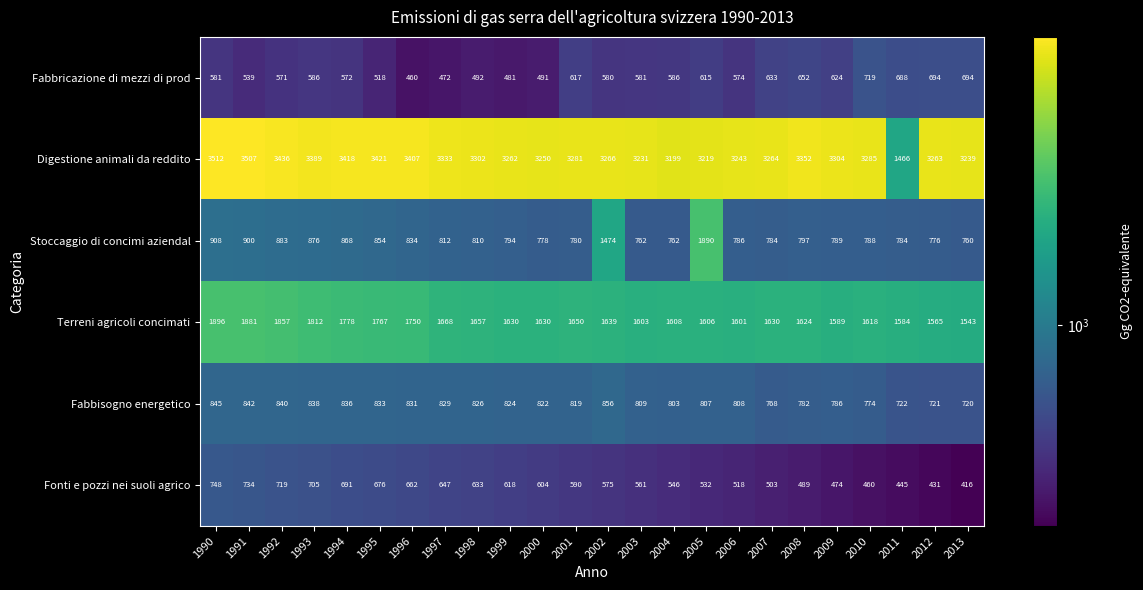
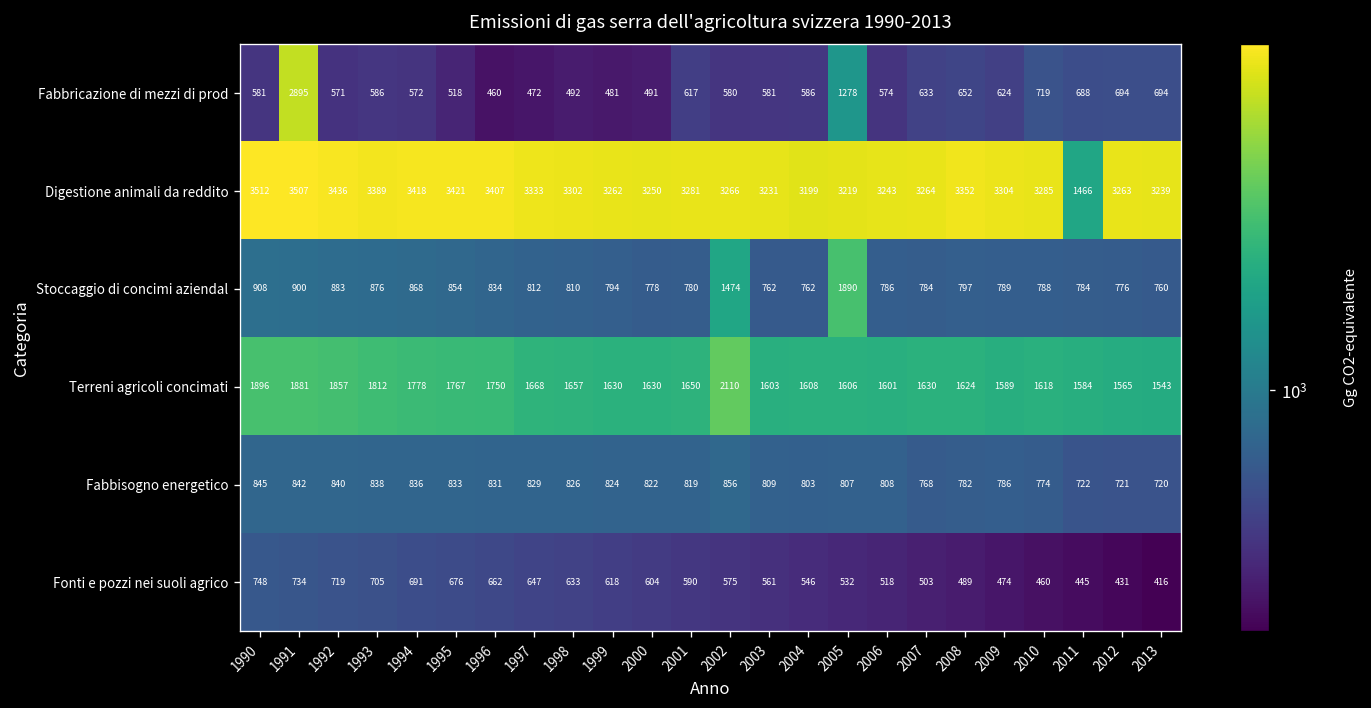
  {
    "Fabbricazione di mezzi di prod": {
      "1990": 581,
-     "1991": 539,
+     "1991": 2895,
      "1992": 571,
      "1993": 586,
      "1994": 572,
      "1995": 518,
      "1996": 460,
      "1997": 472,
      "1998": 492,
      "1999": 481,
      "2000": 491,
      "2001": 617,
      "2002": 580,
      "2003": 581,
      "2004": 586,
-     "2005": 615,
+     "2005": 1278,
      "2006": 574,
      "2007": 633,
      "2008": 652,
      "2009": 624,
      "2010": 719,
      "2011": 688,
      "2012": 694,
      "2013": 694
    },
    "Digestione animali da reddito": {
      "1990": 3512,
      "1991": 3507,
      "1992": 3436,
      "1993": 3389,
      "1994": 3418,
      "1995": 3421,
      "1996": 3407,
      "1997": 3333,
      "1998": 3302,
      "1999": 3262,
      "2000": 3250,
      "2001": 3281,
      "2002": 3266,
      "2003": 3231,
      "2004": 3199,
      "2005": 3219,
      "2006": 3243,
      "2007": 3264,
      "2008": 3352,
      "2009": 3304,
      "2010": 3285,
      "2011": 1466,
      "2012": 3263,
      "2013": 3239
    },
    "Stoccaggio di concimi aziendal": {
      "1990": 908,
      "1991": 900,
      "1992": 883,
      "1993": 876,
      "1994": 868,
      "1995": 854,
      "1996": 834,
      "1997": 812,
      "1998": 810,
      "1999": 794,
      "2000": 778,
      "2001": 780,
      "2002": 1474,
      "2003": 762,
      "2004": 762,
      "2005": 1890,
      "2006": 786,
      "2007": 784,
      "2008": 797,
      "2009": 789,
      "2010": 788,
      "2011": 784,
      "2012": 776,
      "2013": 760
    },
    "Terreni agricoli concimati": {
      "1990": 1896,
      "1991": 1881,
      "1992": 1857,
      "1993": 1812,
      "1994": 1778,
      "1995": 1767,
      "1996": 1750,
      "1997": 1668,
      "1998": 1657,
      "1999": 1630,
      "2000": 1630,
      "2001": 1650,
-     "2002": 1639,
+     "2002": 2110,
      "2003": 1603,
      "2004": 1608,
      "2005": 1606,
      "2006": 1601,
      "2007": 1630,
      "2008": 1624,
      "2009": 1589,
      "2010": 1618,
      "2011": 1584,
      "2012": 1565,
      "2013": 1543
    },
    "Fabbisogno energetico": {
      "1990": 845,
      "1991": 842,
      "1992": 840,
      "1993": 838,
      "1994": 836,
      "1995": 833,
      "1996": 831,
      "1997": 829,
      "1998": 826,
      "1999": 824,
      "2000": 822,
      "2001": 819,
      "2002": 856,
      "2003": 809,
      "2004": 803,
      "2005": 807,
      "2006": 808,
      "2007": 768,
      "2008": 782,
      "2009": 786,
      "2010": 774,
      "2011": 722,
      "2012": 721,
      "2013": 720
    },
    "Fonti e pozzi nei suoli agrico": {
      "1990": 748,
      "1991": 734,
      "1992": 719,
      "1993": 705,
      "1994": 691,
      "1995": 676,
      "1996": 662,
      "1997": 647,
      "1998": 633,
      "1999": 618,
      "2000": 604,
      "2001": 590,
      "2002": 575,
      "2003": 561,
      "2004": 546,
      "2005": 532,
      "2006": 518,
      "2007": 503,
      "2008": 489,
      "2009": 474,
      "2010": 460,
      "2011": 445,
      "2012": 431,
      "2013": 416
    }
  }
